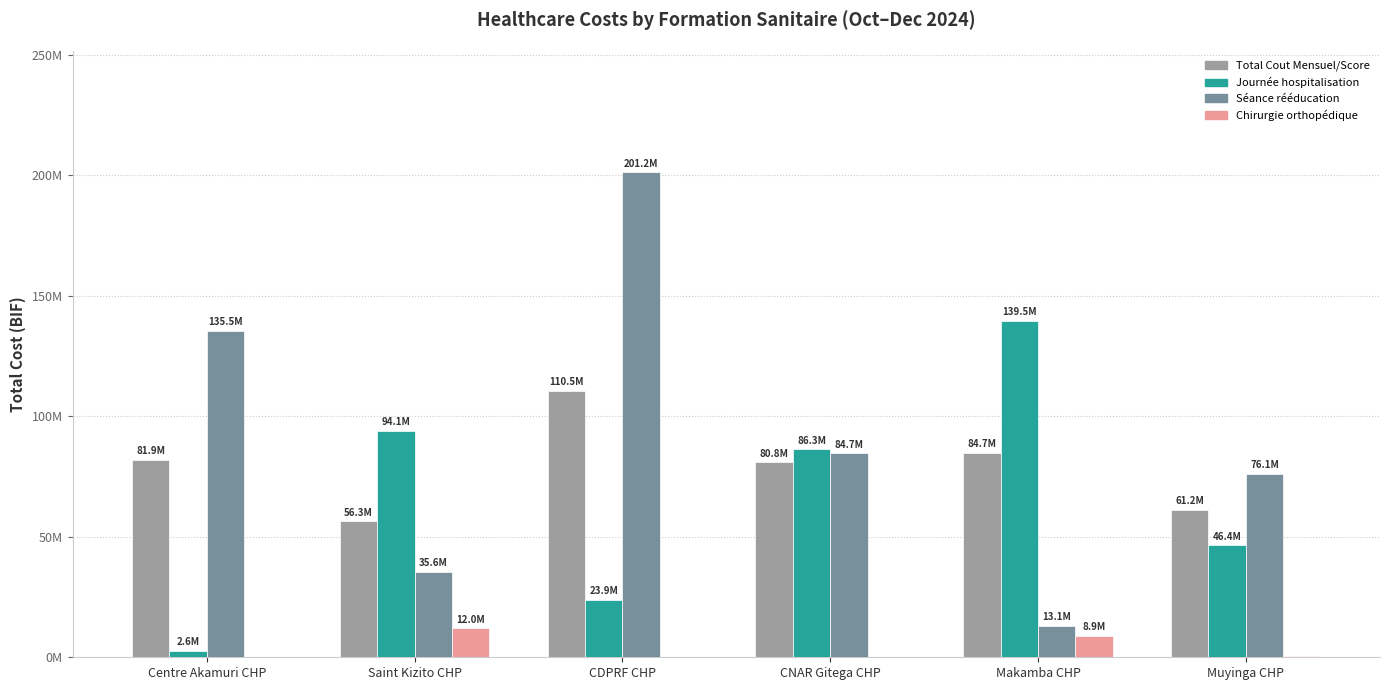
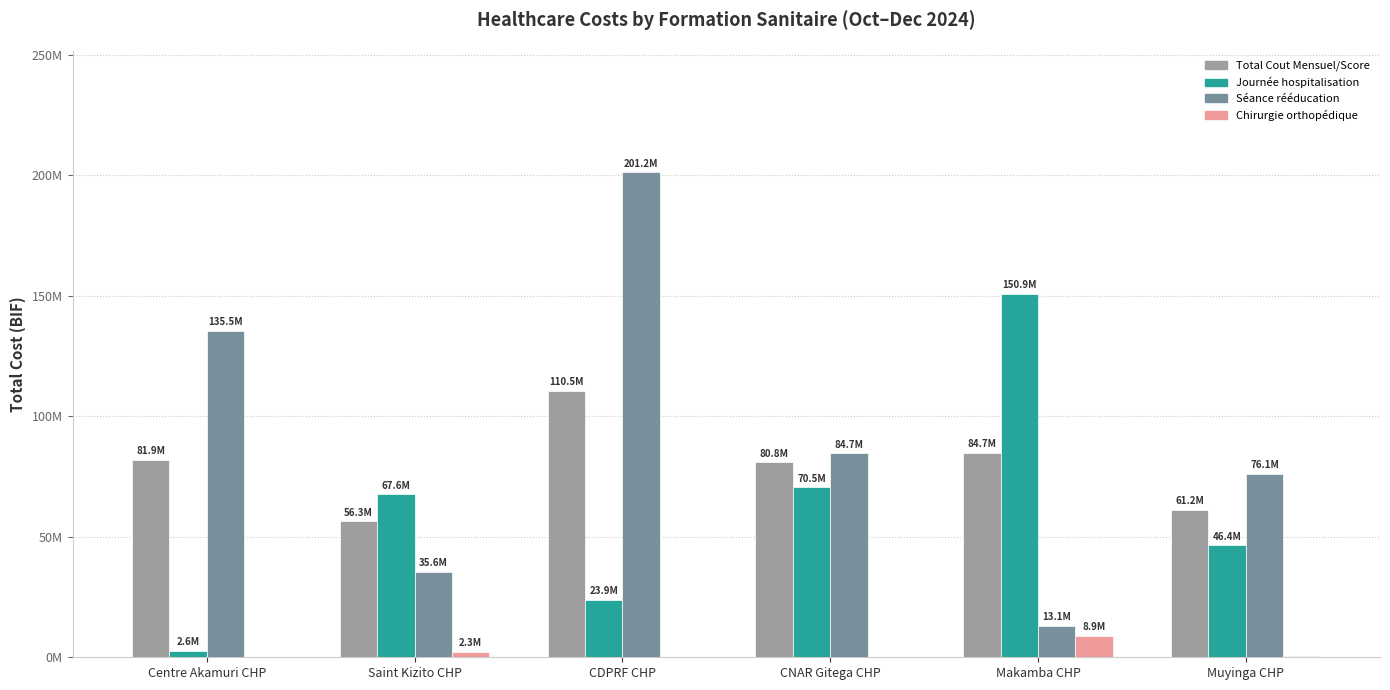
  {
    "Journée hospitalisation": {
      "Centre Akamuri CHP": "2.6M",
-     "Saint Kizito CHP": "94.1M",
+     "Saint Kizito CHP": "67.6M",
      "CDPRF CHP": "23.9M",
-     "CNAR Gitega CHP": "86.3M",
-     "Makamba CHP": "139.5M",
+     "CNAR Gitega CHP": "70.5M",
+     "Makamba CHP": "150.9M",
      "Muyinga CHP": "46.4M"
    },
    "Chirurgie orthopédique": {
-     "Saint Kizito CHP": "12.0M",
+     "Saint Kizito CHP": "2.3M",
      "Makamba CHP": "8.9M"
    }
  }
